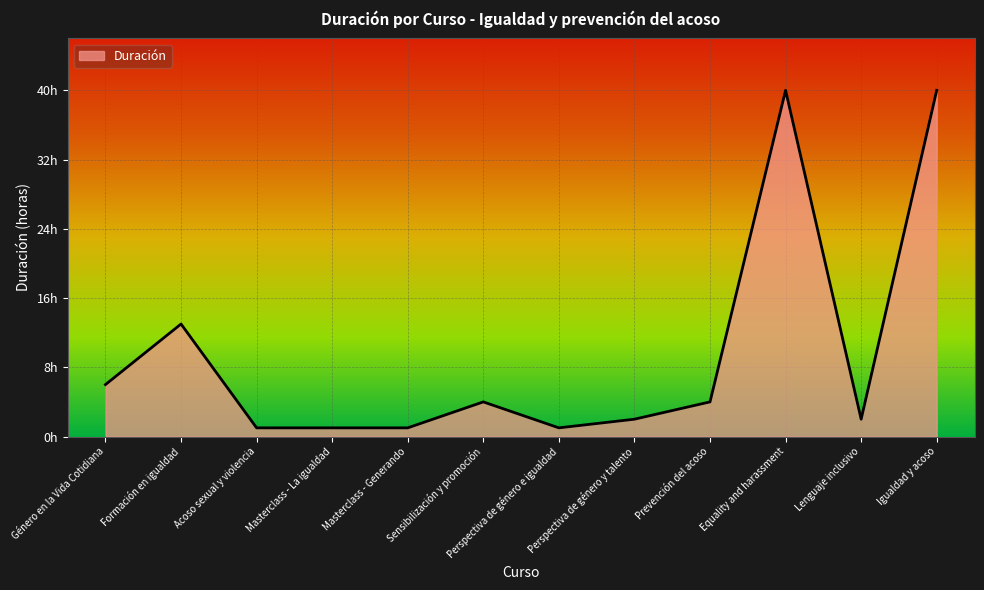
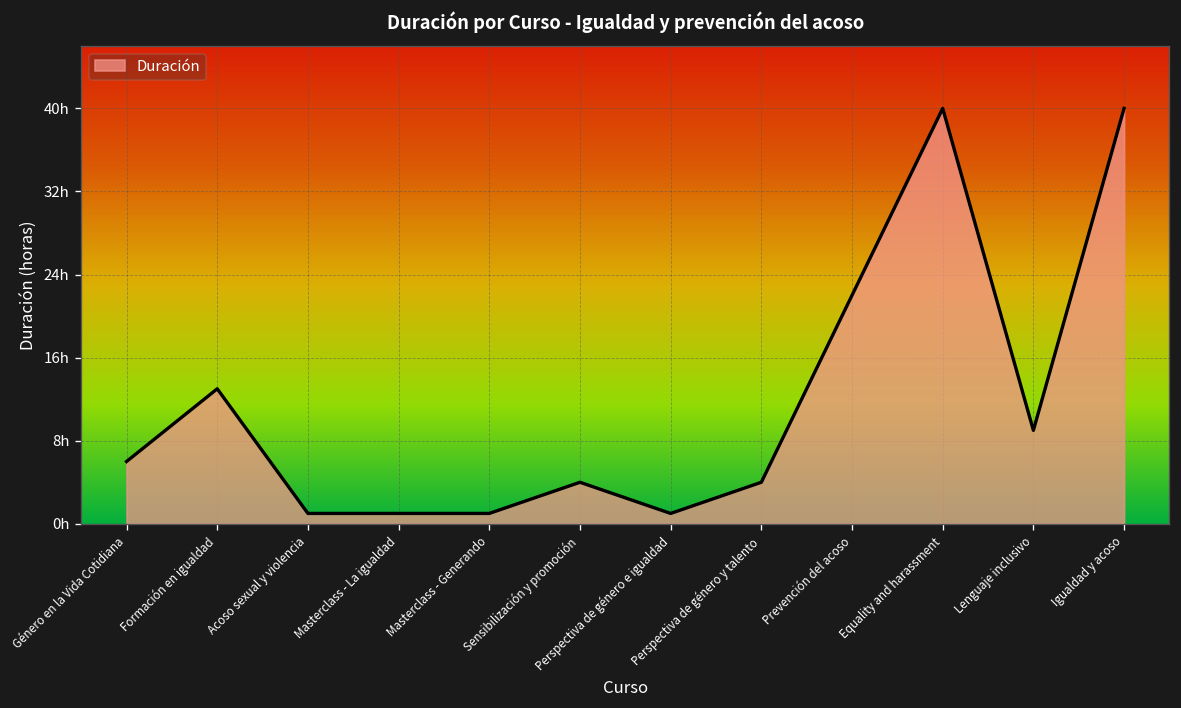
  {
    "Género en la Vida Cotidiana": "6h",
    "Formación en igualdad": "13h",
    "Acoso sexual y violencia": "1h",
    "Masterclass - La igualdad": "1h",
    "Masterclass - Generando": "1h",
    "Sensibilización y promoción": "4h",
    "Perspectiva de género e igualdad": "1h",
-   "Perspectiva de género y talento": "2h",
-   "Prevención del acoso": "4h",
+   "Perspectiva de género y talento": "4h",
+   "Prevención del acoso": "22h",
    "Equality and harassment": "40h",
-   "Lenguaje inclusivo": "2h",
+   "Lenguaje inclusivo": "9h",
    "Igualdad y acoso": "40h"
  }
